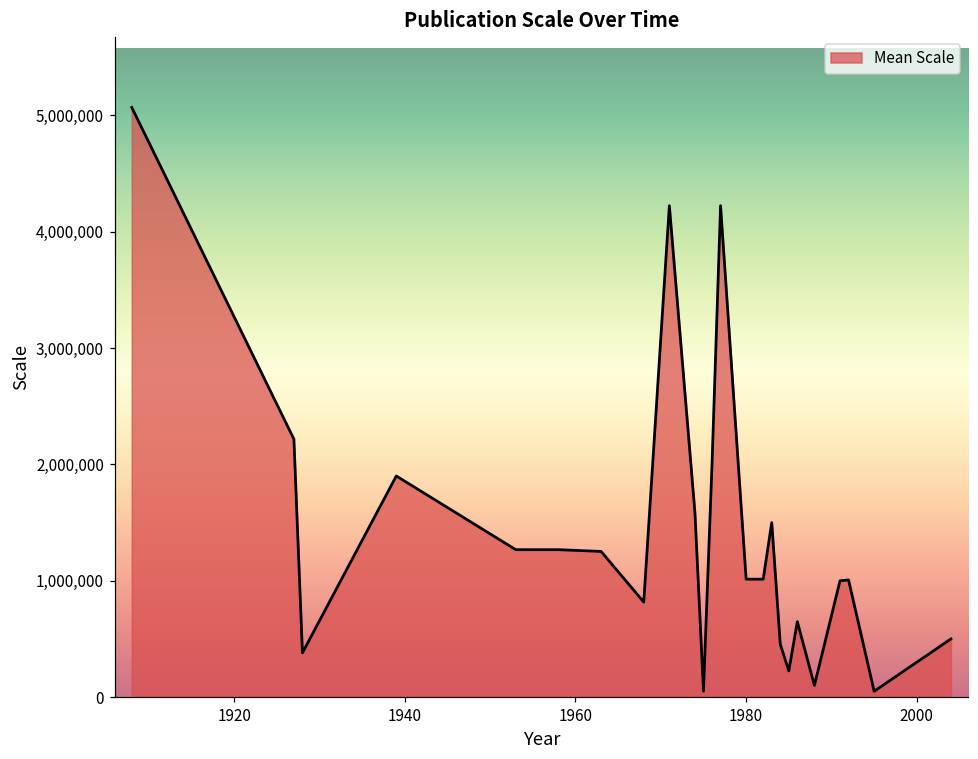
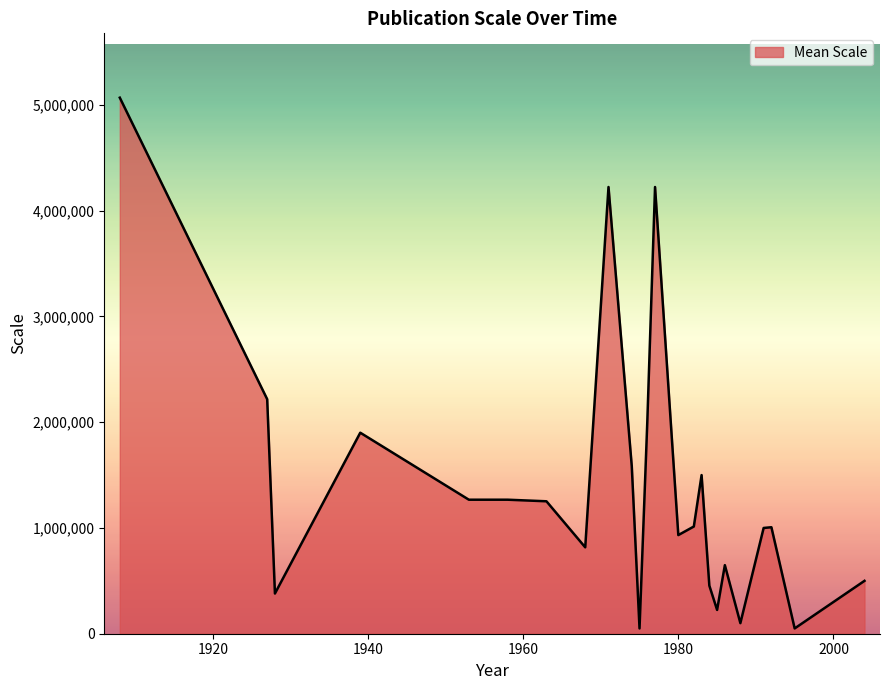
  {
-   "1980": "1,010,000"
+   "1980": "930,000"
  }
